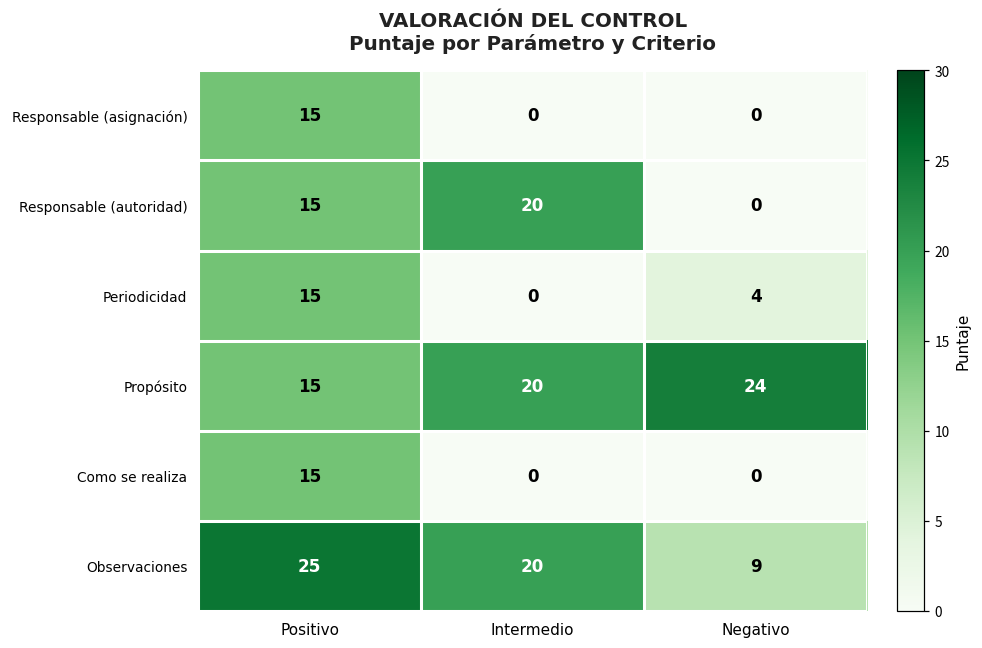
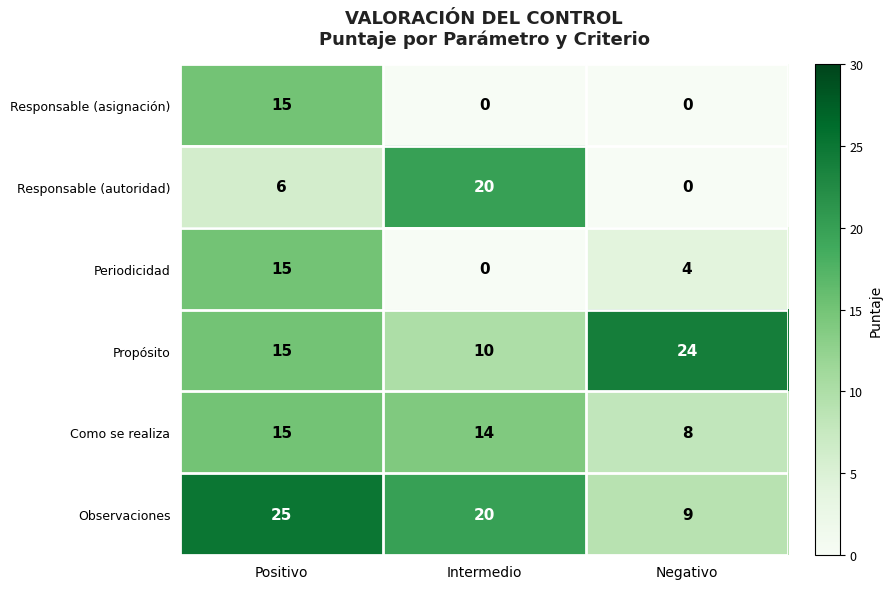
  {
    "Responsable (asignación)": {
      "Positivo": 15,
      "Intermedio": 0,
      "Negativo": 0
    },
    "Responsable (autoridad)": {
-     "Positivo": 15,
+     "Positivo": 6,
      "Intermedio": 20,
      "Negativo": 0
    },
    "Periodicidad": {
      "Positivo": 15,
      "Intermedio": 0,
      "Negativo": 4
    },
    "Propósito": {
      "Positivo": 15,
-     "Intermedio": 20,
+     "Intermedio": 10,
      "Negativo": 24
    },
    "Como se realiza": {
      "Positivo": 15,
-     "Intermedio": 0,
-     "Negativo": 0
+     "Intermedio": 14,
+     "Negativo": 8
    },
    "Observaciones": {
      "Positivo": 25,
      "Intermedio": 20,
      "Negativo": 9
    }
  }
